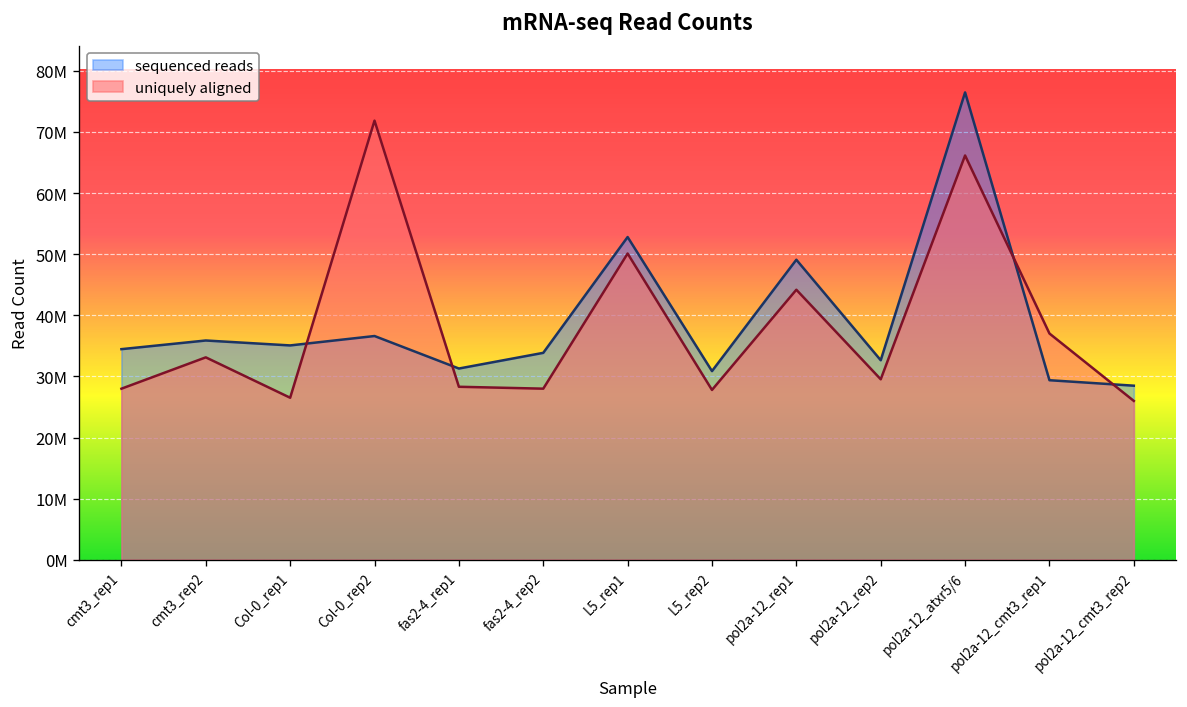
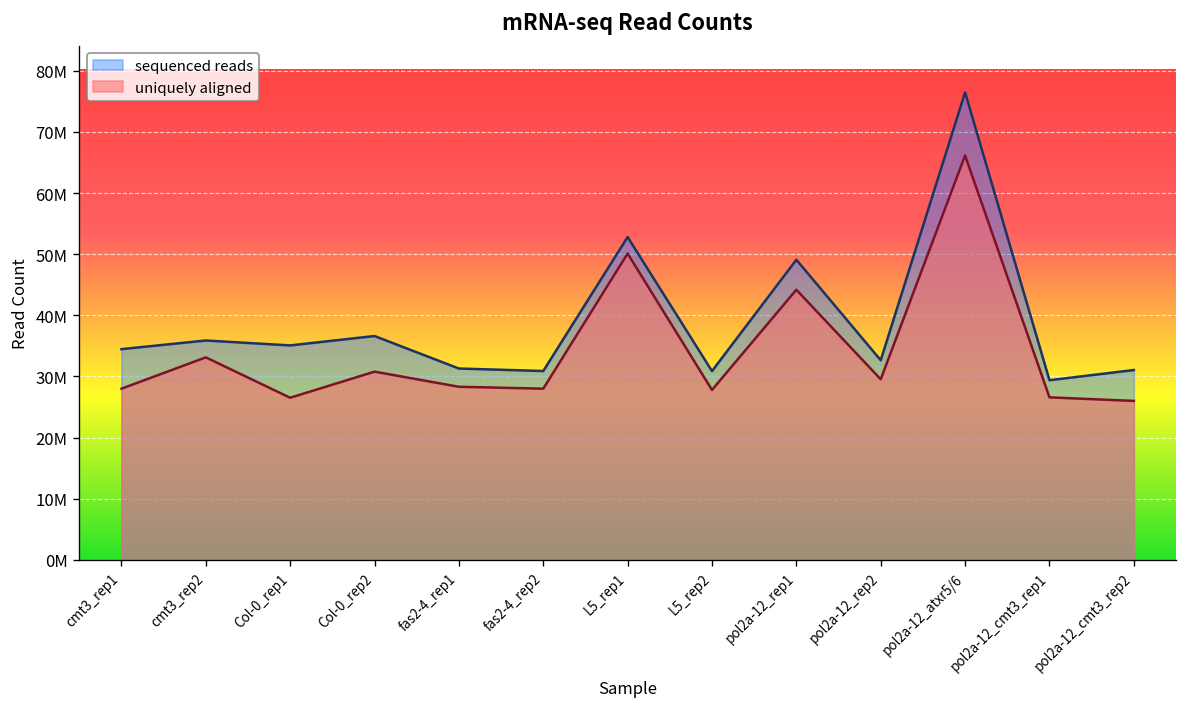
  {
    "sequenced reads": {
      "cmt3_rep1": 34000000,
      "cmt3_rep2": 36000000,
      "Col-0_rep1": 35000000,
      "Col-0_rep2": 37000000,
      "fas2-4_rep1": 31000000,
-     "fas2-4_rep2": 34000000,
+     "fas2-4_rep2": 31000000,
      "L5_rep1": 53000000,
      "L5_rep2": 31000000,
      "pol2a-12_rep1": 49000000,
      "pol2a-12_rep2": 33000000,
      "pol2a-12_atxr5/6": 76000000,
      "pol2a-12_cmt3_rep1": 29000000,
-     "pol2a-12_cmt3_rep2": 28000000
+     "pol2a-12_cmt3_rep2": 31000000
    },
    "uniquely aligned": {
      "cmt3_rep1": 28000000,
      "cmt3_rep2": 33000000,
      "Col-0_rep1": 27000000,
-     "Col-0_rep2": 72000000,
+     "Col-0_rep2": 31000000,
      "fas2-4_rep1": 28000000,
      "fas2-4_rep2": 28000000,
      "L5_rep1": 50000000,
      "L5_rep2": 28000000,
      "pol2a-12_rep1": 44000000,
      "pol2a-12_rep2": 30000000,
      "pol2a-12_atxr5/6": 66000000,
-     "pol2a-12_cmt3_rep1": 37000000,
+     "pol2a-12_cmt3_rep1": 27000000,
      "pol2a-12_cmt3_rep2": 26000000
    }
  }
